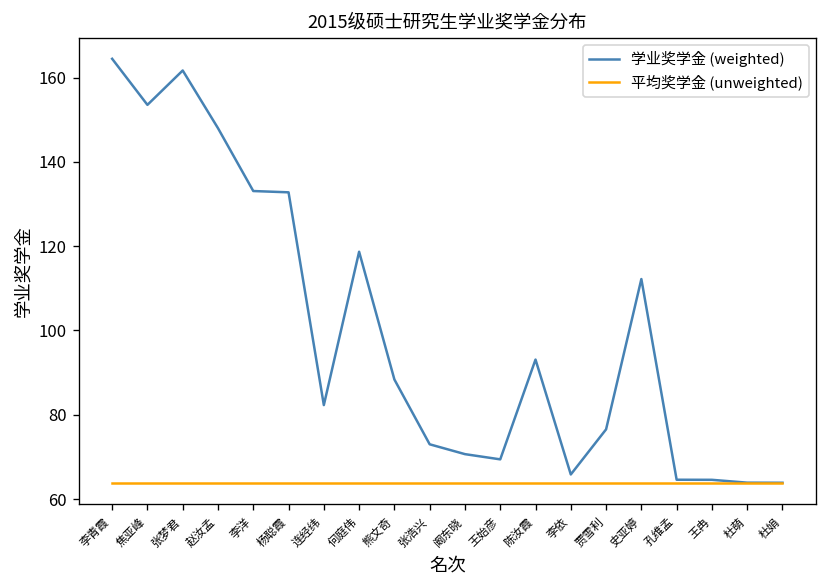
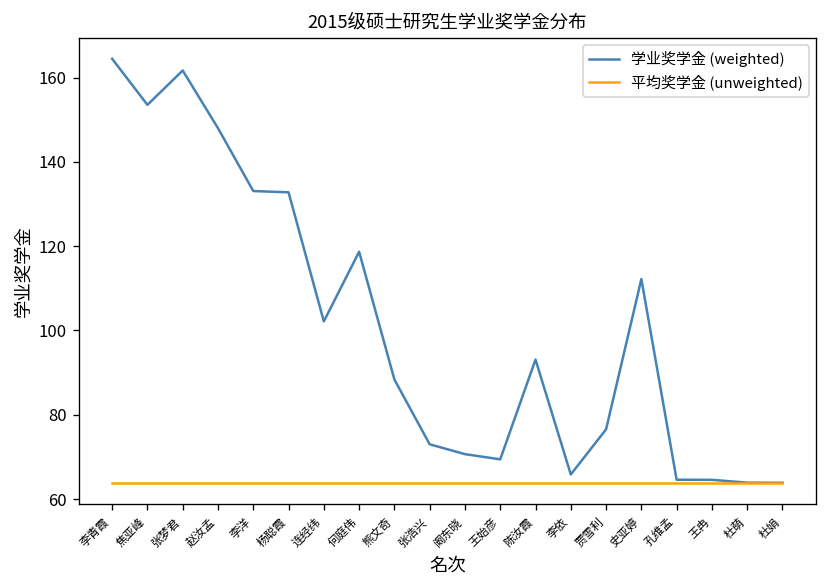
  {
    "学业奖学金 (weighted)": {
      "李青霞": 164,
      "焦亚峰": 154,
      "张梦君": 162,
      "赵汝孟": 148,
      "李洋": 133,
      "杨聪霞": 133,
-     "连经纬": 82,
+     "连经纬": 102,
      "何庭伟": 119,
      "熊文奇": 88,
      "张浩兴": 73,
      "阚东晓": 71,
      "王始彦": 69,
      "陈汝霞": 93,
      "李依": 66,
      "贾雪利": 77,
      "史亚婷": 112
    },
    "平均奖学金 (unweighted)": {
      "李青霞": 64,
      "焦亚峰": 64,
      "张梦君": 64,
      "赵汝孟": 64,
      "李洋": 64,
      "杨聪霞": 64,
      "连经纬": 64,
      "何庭伟": 64,
      "熊文奇": 64,
      "张浩兴": 64,
      "阚东晓": 64,
      "王始彦": 64,
      "陈汝霞": 64,
      "李依": 64,
      "贾雪利": 64,
      "史亚婷": 64
    }
  }
